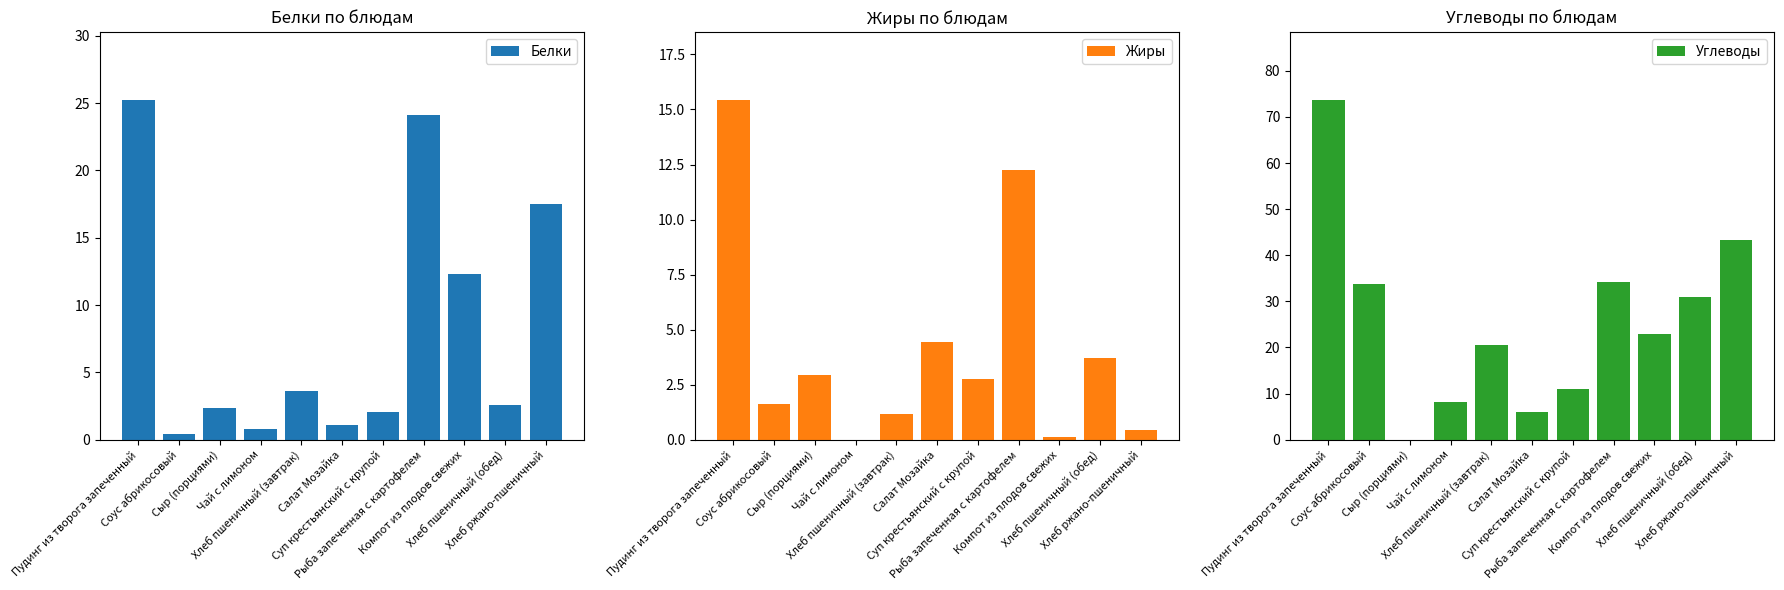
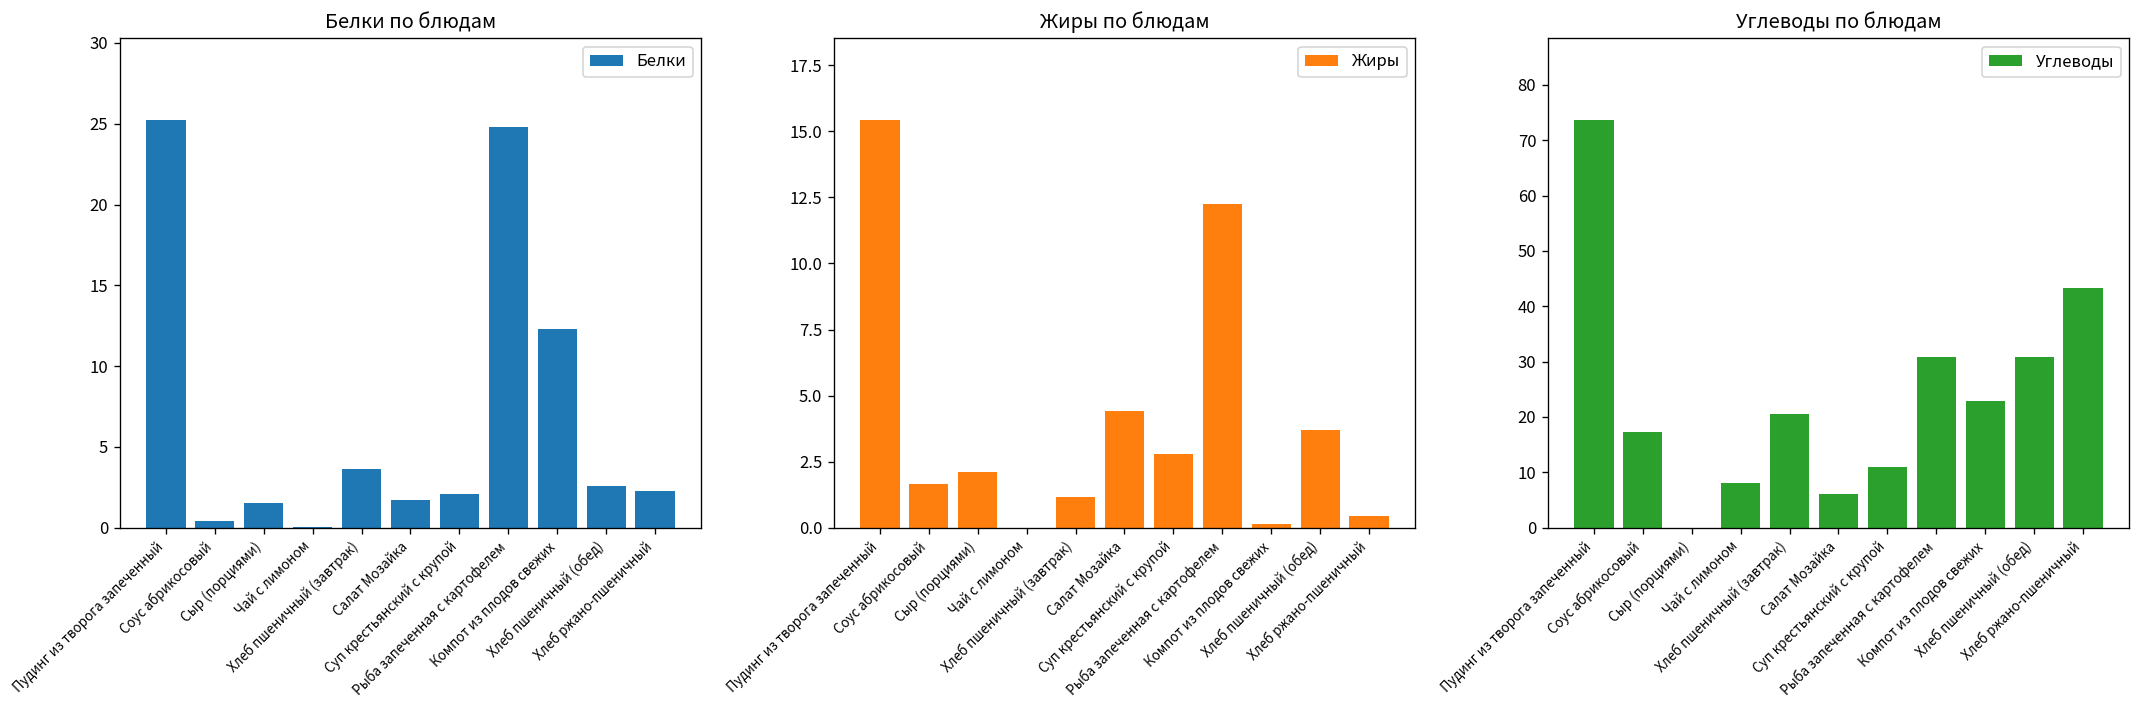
  {
    "Белки по блюдам": {
      "Пудинг из творога запеченный": 25.2,
      "Соус абрикосовый": 0.4,
-     "Сыр (порциями)": 2.3,
-     "Чай с лимоном": 0.8,
+     "Сыр (порциями)": 1.5,
+     "Чай с лимоном": 0.0,
      "Хлеб пшеничный (завтрак)": 3.6,
-     "Салат Мозайка": 1.1,
+     "Салат Мозайка": 1.7,
      "Суп крестьянский с крупой": 2.1,
-     "Рыба запеченная с картофелем": 24.1,
+     "Рыба запеченная с картофелем": 24.8,
      "Компот из плодов свежих": 12.3,
      "Хлеб пшеничный (обед)": 2.6,
-     "Хлеб ржано-пшеничный": 17.5
+     "Хлеб ржано-пшеничный": 2.2
    },
    "Жиры по блюдам": {
      "Пудинг из творога запеченный": 15.4,
      "Соус абрикосовый": 1.6,
-     "Сыр (порциями)": 3.0,
+     "Сыр (порциями)": 2.1,
      "Чай с лимоном": 0.0,
      "Хлеб пшеничный (завтрак)": 1.2,
      "Салат Мозайка": 4.4,
      "Суп крестьянский с крупой": 2.8,
      "Рыба запеченная с картофелем": 12.3,
      "Компот из плодов свежих": 0.1,
      "Хлеб пшеничный (обед)": 3.7,
      "Хлеб ржано-пшеничный": 0.4
    },
    "Углеводы по блюдам": {
      "Пудинг из творога запеченный": 74,
-     "Соус абрикосовый": 34,
+     "Соус абрикосовый": 17,
      "Сыр (порциями)": 0,
      "Чай с лимоном": 8,
      "Хлеб пшеничный (завтрак)": 21,
      "Салат Мозайка": 6,
      "Суп крестьянский с крупой": 11,
-     "Рыба запеченная с картофелем": 34,
+     "Рыба запеченная с картофелем": 31,
      "Компот из плодов свежих": 23,
      "Хлеб пшеничный (обед)": 31,
      "Хлеб ржано-пшеничный": 43
    }
  }
